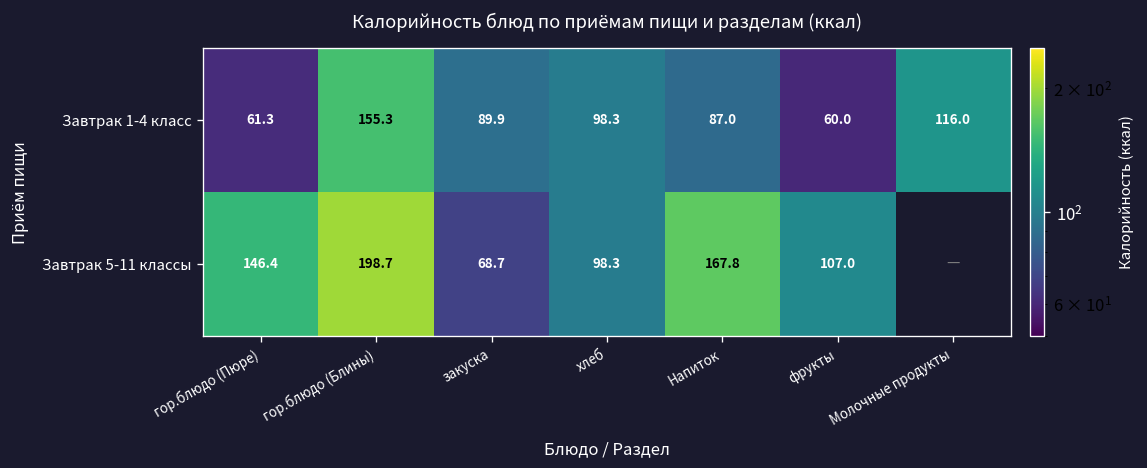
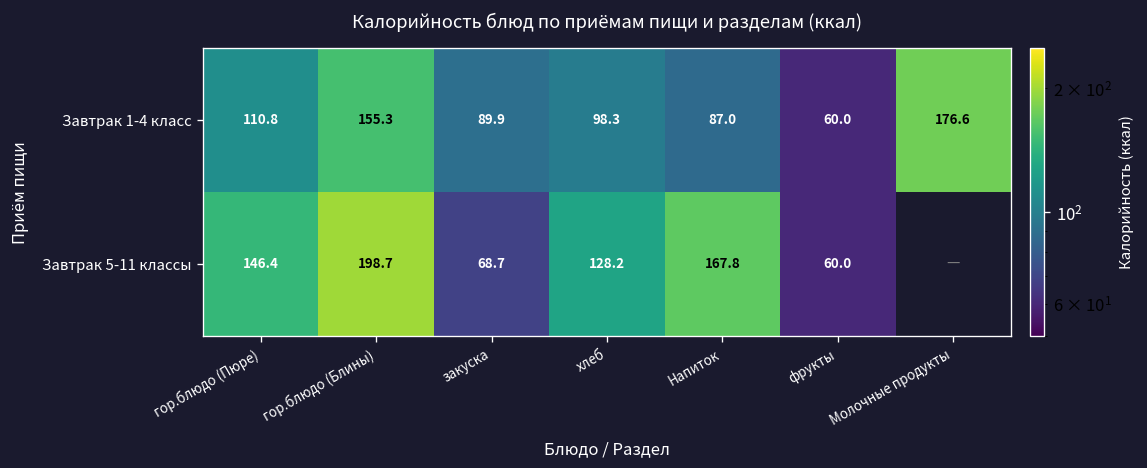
  {
    "Завтрак 1-4 класс": {
-     "гор.блюдо (Пюре)": 61.3,
+     "гор.блюдо (Пюре)": 110.8,
      "гор.блюдо (Блины)": 155.3,
      "закуска": 89.9,
      "хлеб": 98.3,
      "Напиток": 87.0,
      "фрукты": 60.0,
-     "Молочные продукты": 116.0
+     "Молочные продукты": 176.6
    },
    "Завтрак 5-11 классы": {
      "гор.блюдо (Пюре)": 146.4,
      "гор.блюдо (Блины)": 198.7,
      "закуска": 68.7,
-     "хлеб": 98.3,
+     "хлеб": 128.2,
      "Напиток": 167.8,
-     "фрукты": 107.0
+     "фрукты": 60.0
    }
  }
